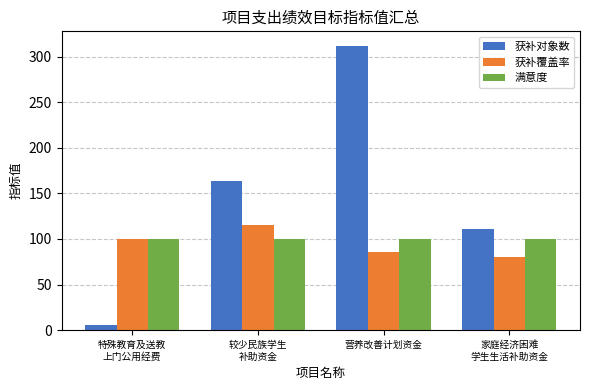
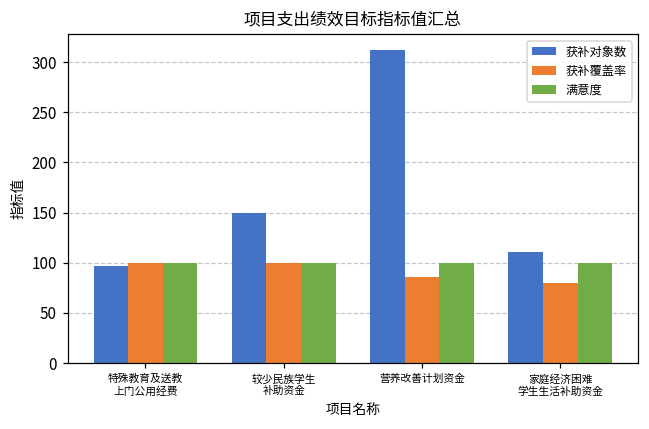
  {
    "获补对象数": {
-     "特殊教育及送教 上门公用经费": 10,
-     "较少民族学生 补助资金": 160,
+     "特殊教育及送教 上门公用经费": 100,
+     "较少民族学生 补助资金": 150,
      "营养改善计划资金": 310,
      "家庭经济困难 学生生活补助资金": 110
    },
    "获补覆盖率": {
      "特殊教育及送教 上门公用经费": 100,
-     "较少民族学生 补助资金": 120,
+     "较少民族学生 补助资金": 100,
      "营养改善计划资金": 90,
      "家庭经济困难 学生生活补助资金": 80
    },
    "满意度": {
      "特殊教育及送教 上门公用经费": 100,
      "较少民族学生 补助资金": 100,
      "营养改善计划资金": 100,
      "家庭经济困难 学生生活补助资金": 100
    }
  }
